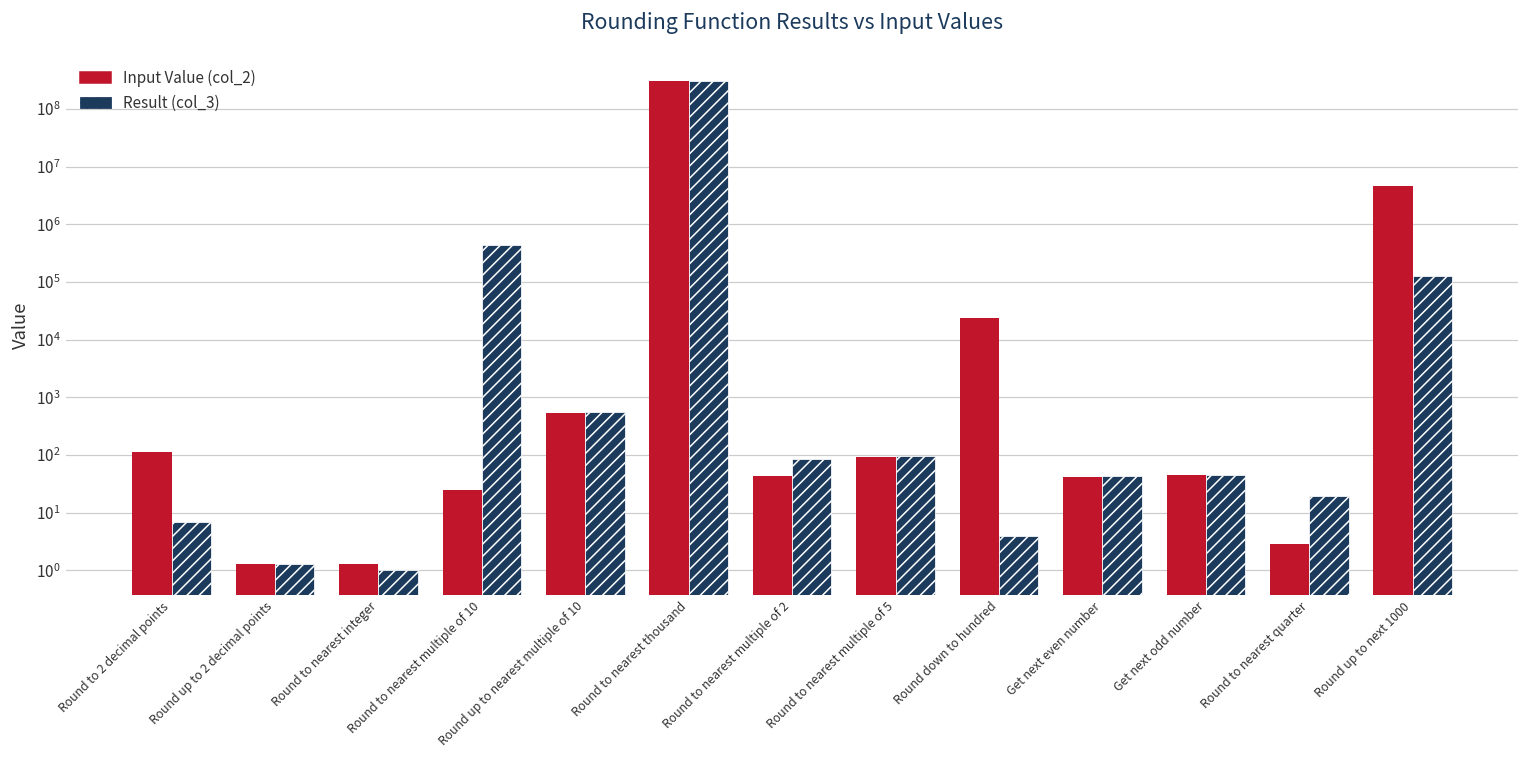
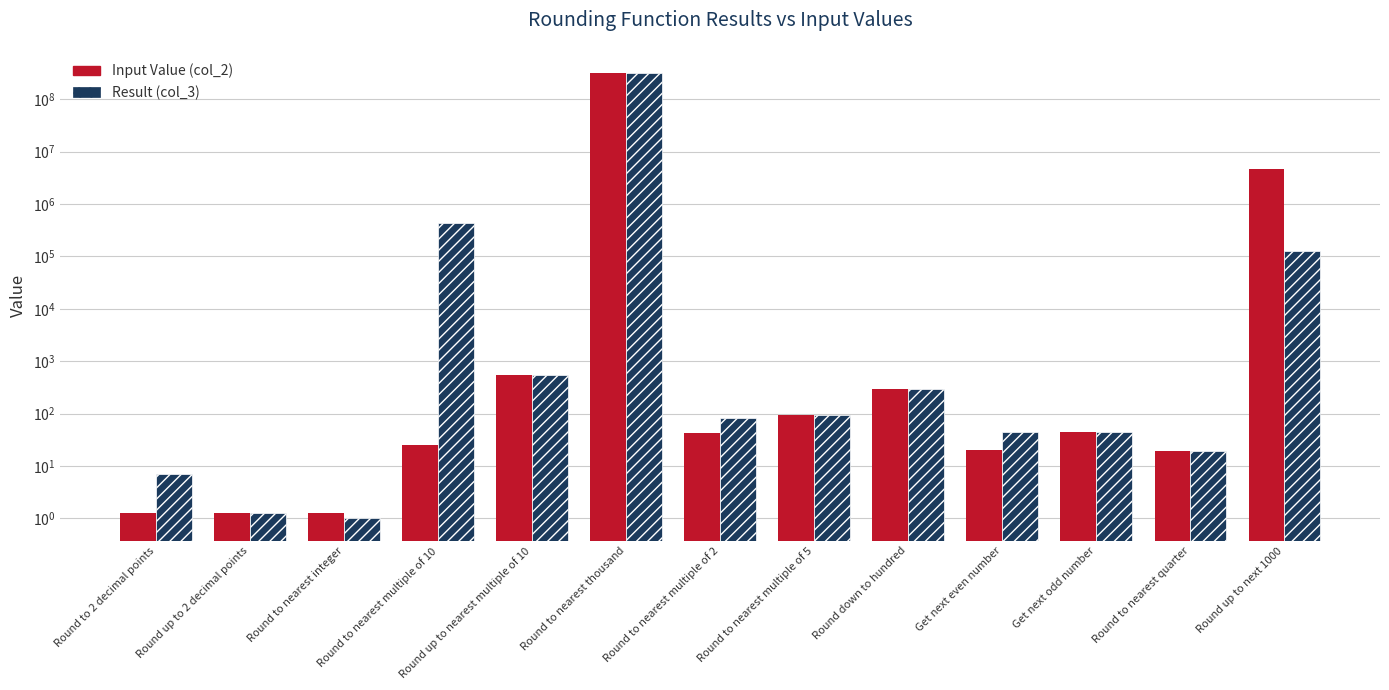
  {
    "Input Value (col_2)": {
-     "Round to 2 decimal points": 110,
+     "Round to 2 decimal points": 1.3,
      "Round up to 2 decimal points": 1.3,
      "Round to nearest integer": 1.3,
      "Round to nearest multiple of 10": 30,
      "Round up to nearest multiple of 10": 500,
      "Round to nearest thousand": 300000000,
      "Round to nearest multiple of 2": 40,
      "Round to nearest multiple of 5": 90,
-     "Round down to hundred": 20000,
-     "Get next even number": 40,
+     "Round down to hundred": 300,
+     "Get next even number": 20,
      "Get next odd number": 40,
-     "Round to nearest quarter": 3,
+     "Round to nearest quarter": 19,
      "Round up to next 1000": 5000000
    },
    "Result (col_3)": {
      "Round to 2 decimal points": 7,
      "Round up to 2 decimal points": 1.3,
      "Round to nearest integer": 1,
      "Round to nearest multiple of 10": 400000,
      "Round up to nearest multiple of 10": 600,
      "Round to nearest thousand": 300000000,
      "Round to nearest multiple of 2": 80,
      "Round to nearest multiple of 5": 100,
-     "Round down to hundred": 4,
+     "Round down to hundred": 300,
      "Get next even number": 40,
      "Get next odd number": 50,
      "Round to nearest quarter": 19,
      "Round up to next 1000": 130000
    }
  }
